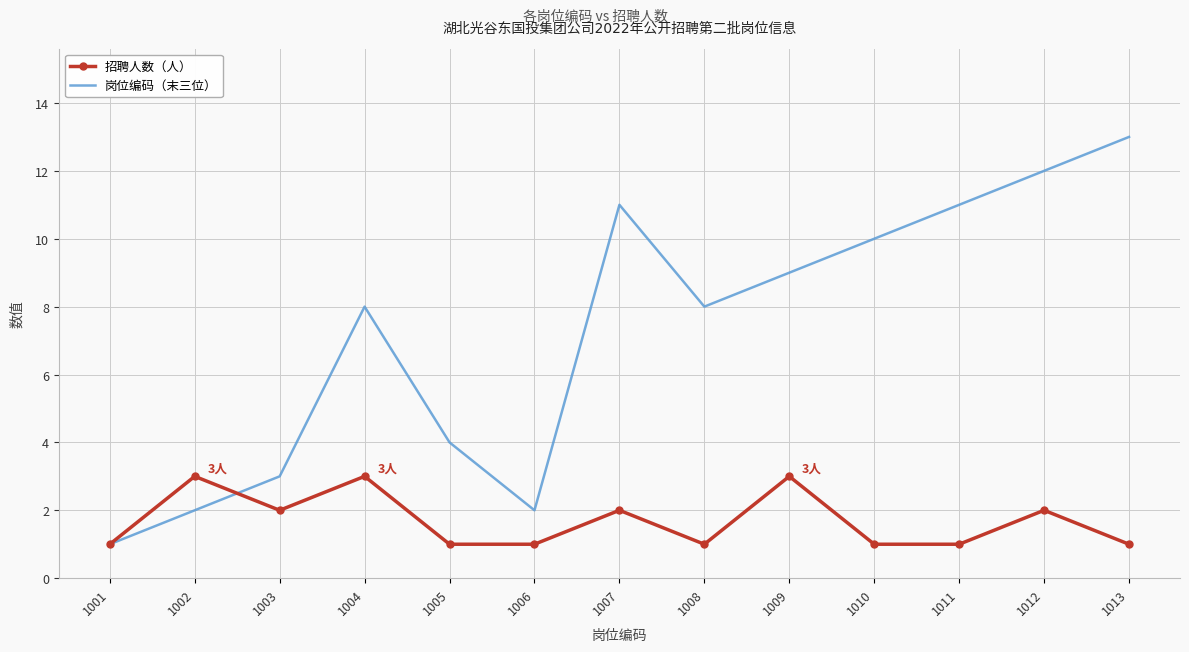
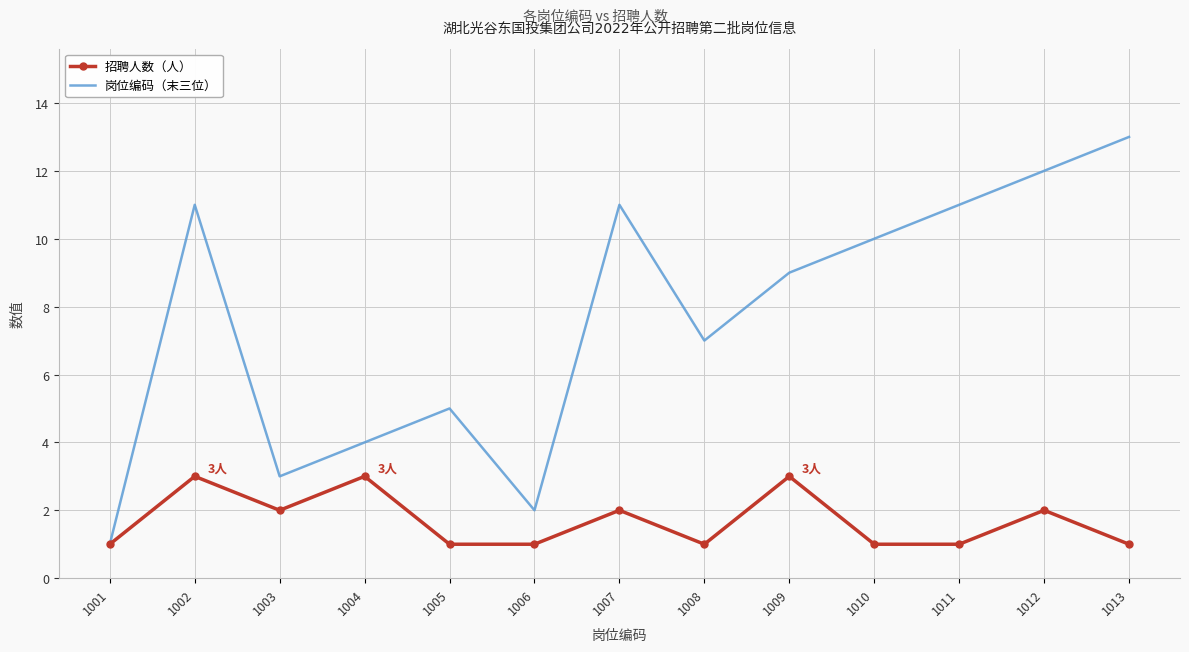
  {
    "招聘人数（人）": {
      "1002": "3人",
      "1004": "3人",
      "1009": "3人"
    },
    "岗位编码（末三位）": {
-     "1002": "2.0",
+     "1002": "11.0",
      "1003": "3.0",
-     "1004": "8.0",
-     "1005": "4.0",
+     "1004": "4.0",
+     "1005": "5.0",
      "1006": "2.0",
      "1007": "11.0",
-     "1008": "8.0",
+     "1008": "7.0",
      "1009": "9.0",
      "1010": "10.0",
      "1011": "11.0",
      "1012": "12.0",
      "1013": "13.0"
    }
  }
